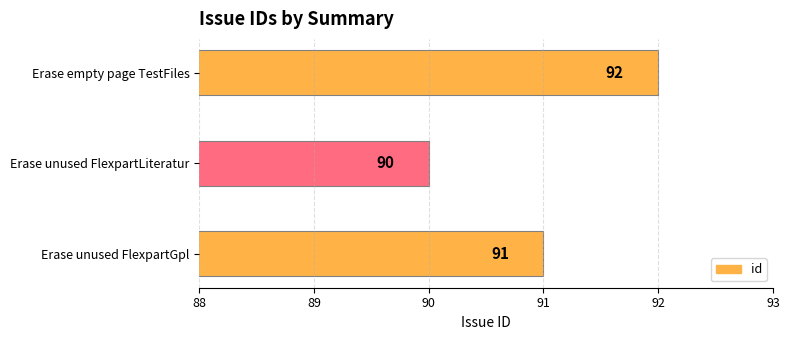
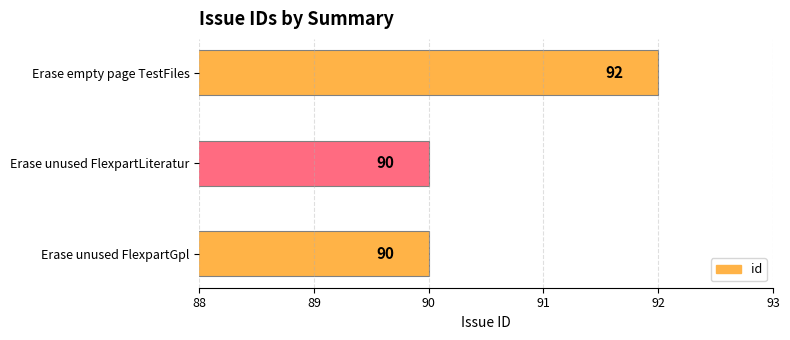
  {
    "Erase empty page TestFiles": 92,
    "Erase unused FlexpartLiteratur": 90,
-   "Erase unused FlexpartGpl": 91
+   "Erase unused FlexpartGpl": 90
  }
